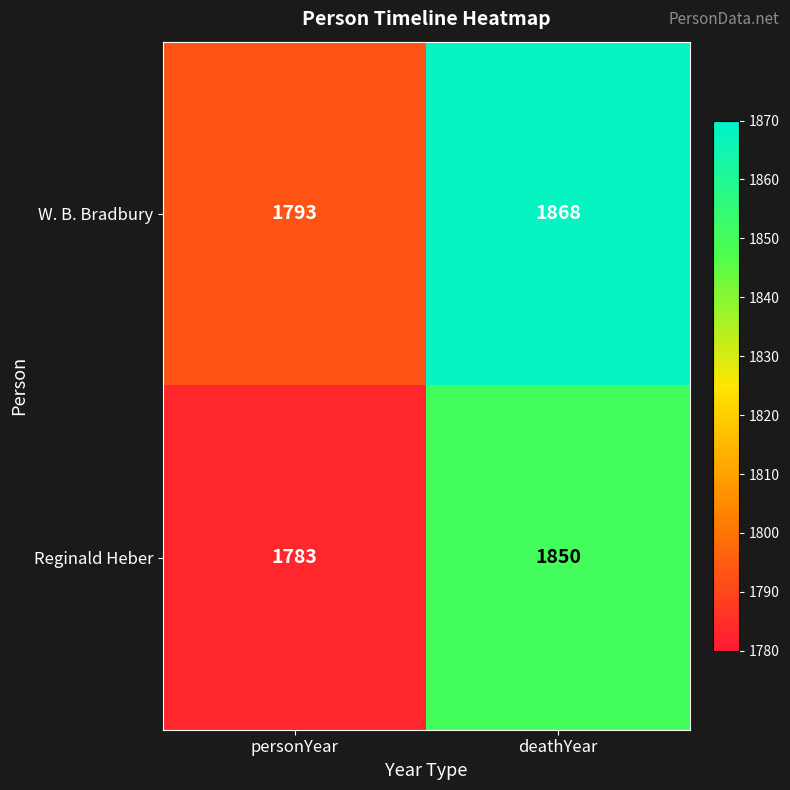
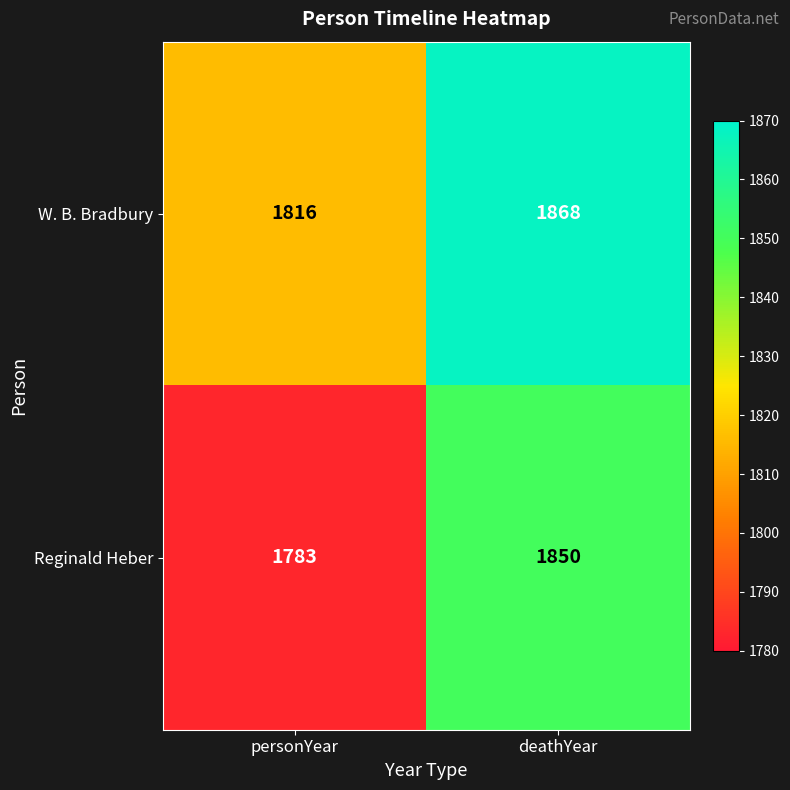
  {
    "W. B. Bradbury": {
-     "personYear": 1793,
+     "personYear": 1816,
      "deathYear": 1868
    },
    "Reginald Heber": {
      "personYear": 1783,
      "deathYear": 1850
    }
  }
